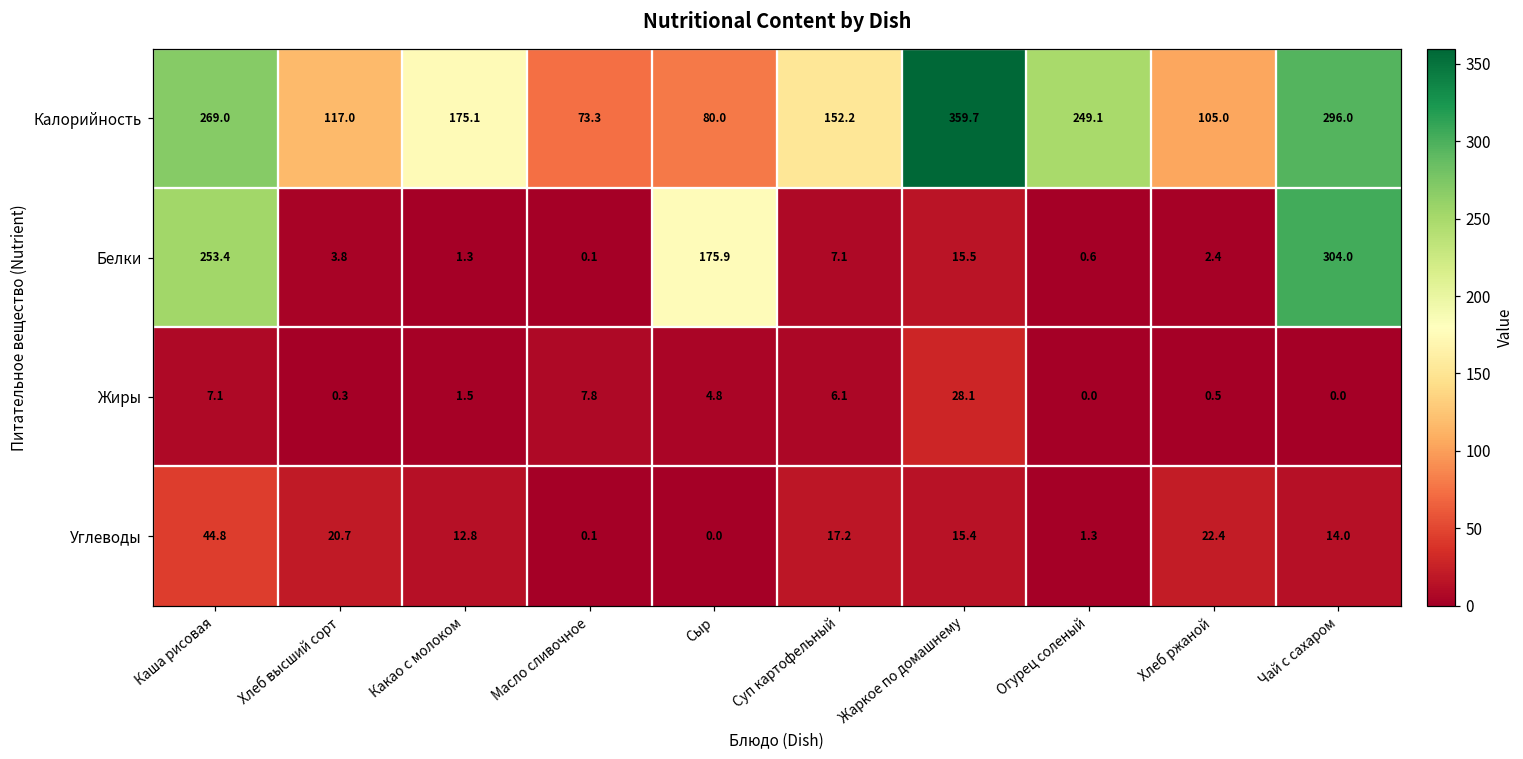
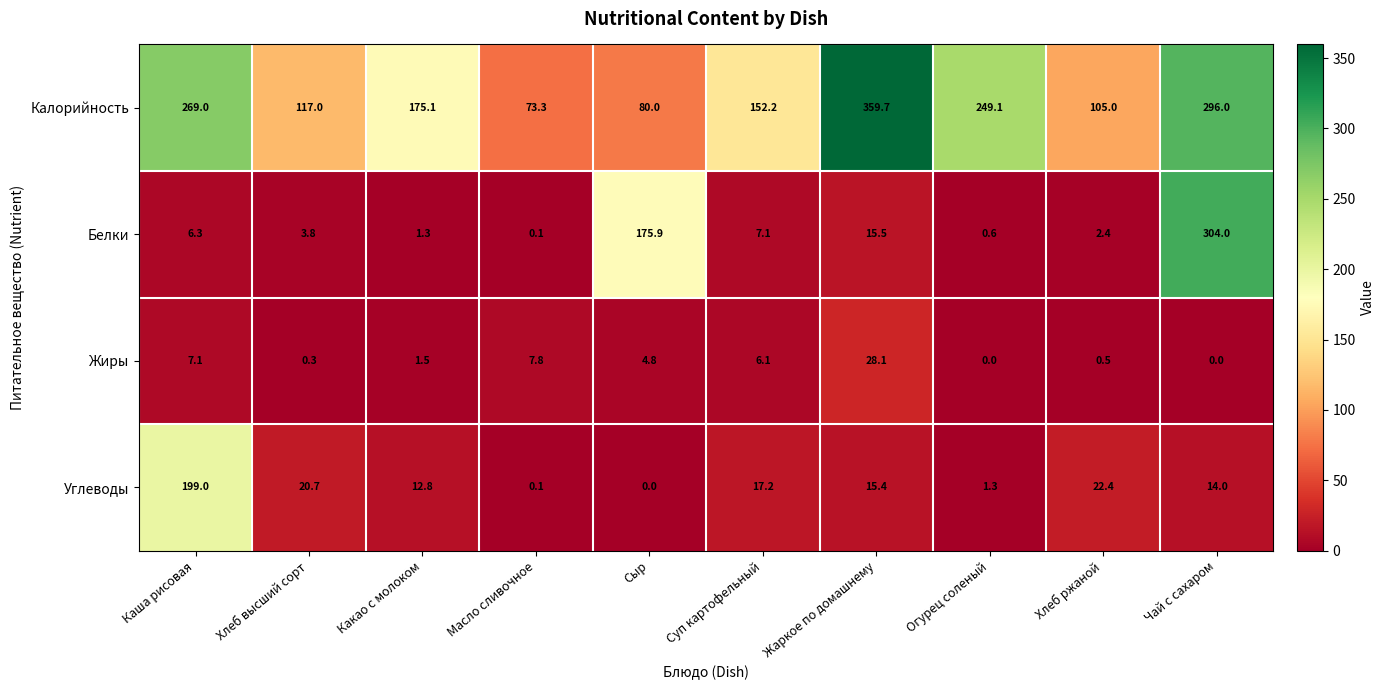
  {
    "Калорийность": {
      "Каша рисовая": 269.0,
      "Хлеб высший сорт": 117.0,
      "Какао с молоком": 175.1,
      "Масло сливочное": 73.3,
      "Сыр": 80.0,
      "Суп картофельный": 152.2,
      "Жаркое по домашнему": 359.7,
      "Огурец соленый": 249.1,
      "Хлеб ржаной": 105.0,
      "Чай с сахаром": 296.0
    },
    "Белки": {
-     "Каша рисовая": 253.4,
+     "Каша рисовая": 6.3,
      "Хлеб высший сорт": 3.8,
      "Какао с молоком": 1.3,
      "Масло сливочное": 0.1,
      "Сыр": 175.9,
      "Суп картофельный": 7.1,
      "Жаркое по домашнему": 15.5,
      "Огурец соленый": 0.6,
      "Хлеб ржаной": 2.4,
      "Чай с сахаром": 304.0
    },
    "Жиры": {
      "Каша рисовая": 7.1,
      "Хлеб высший сорт": 0.3,
      "Какао с молоком": 1.5,
      "Масло сливочное": 7.8,
      "Сыр": 4.8,
      "Суп картофельный": 6.1,
      "Жаркое по домашнему": 28.1,
      "Огурец соленый": 0.0,
      "Хлеб ржаной": 0.5,
      "Чай с сахаром": 0.0
    },
    "Углеводы": {
-     "Каша рисовая": 44.8,
+     "Каша рисовая": 199.0,
      "Хлеб высший сорт": 20.7,
      "Какао с молоком": 12.8,
      "Масло сливочное": 0.1,
      "Сыр": 0.0,
      "Суп картофельный": 17.2,
      "Жаркое по домашнему": 15.4,
      "Огурец соленый": 1.3,
      "Хлеб ржаной": 22.4,
      "Чай с сахаром": 14.0
    }
  }
